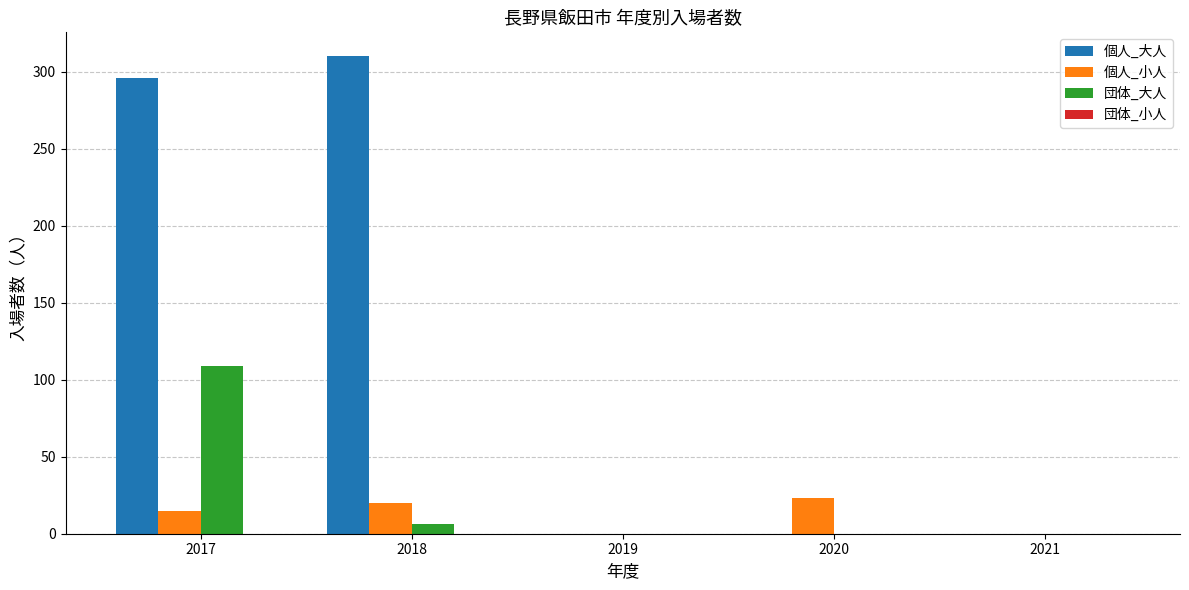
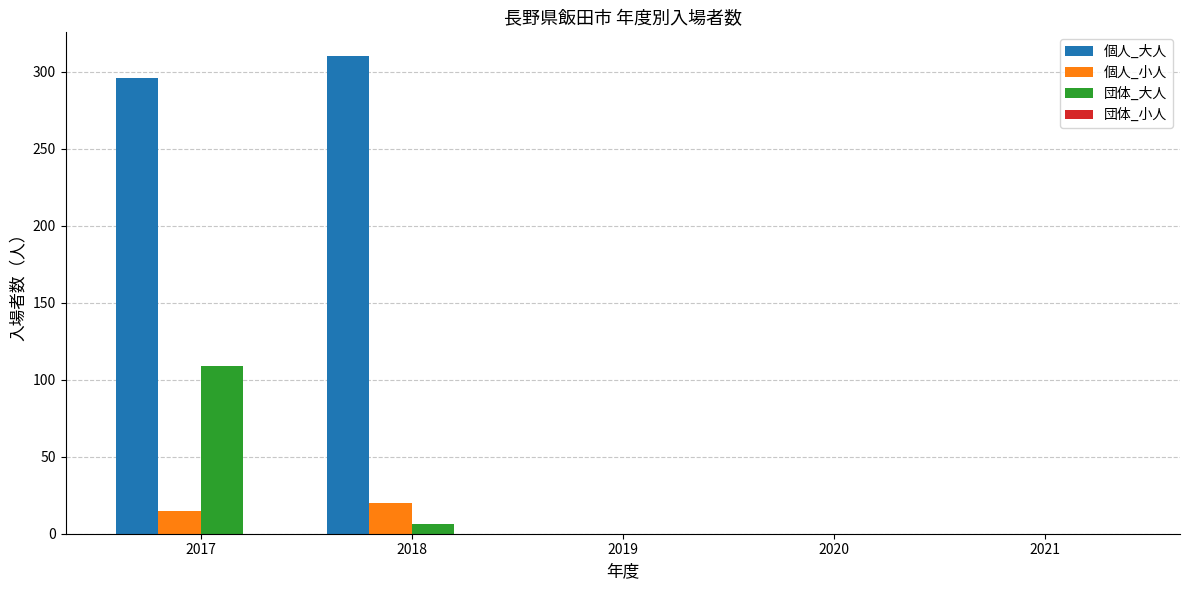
  {
    "個人_大人": {
      "2017": 296,
      "2018": 310,
      "2019": 0,
      "2020": 0,
      "2021": 0
    },
    "個人_小人": {
      "2017": 15,
      "2018": 20,
      "2019": 0,
-     "2020": 23,
+     "2020": 0,
      "2021": 0
    },
    "団体_大人": {
      "2017": 109,
      "2018": 6,
      "2019": 0,
      "2020": 0,
      "2021": 0
    },
    "団体_小人": {
      "2017": 0,
      "2018": 0,
      "2019": 0,
      "2020": 0,
      "2021": 0
    }
  }
